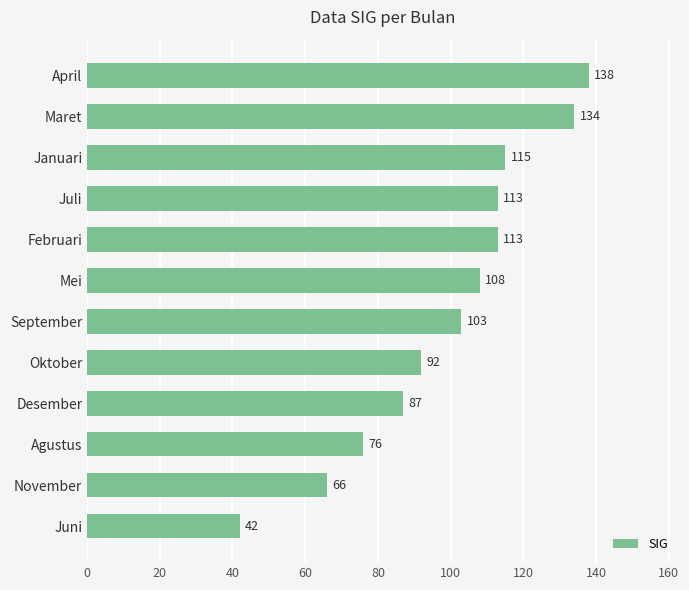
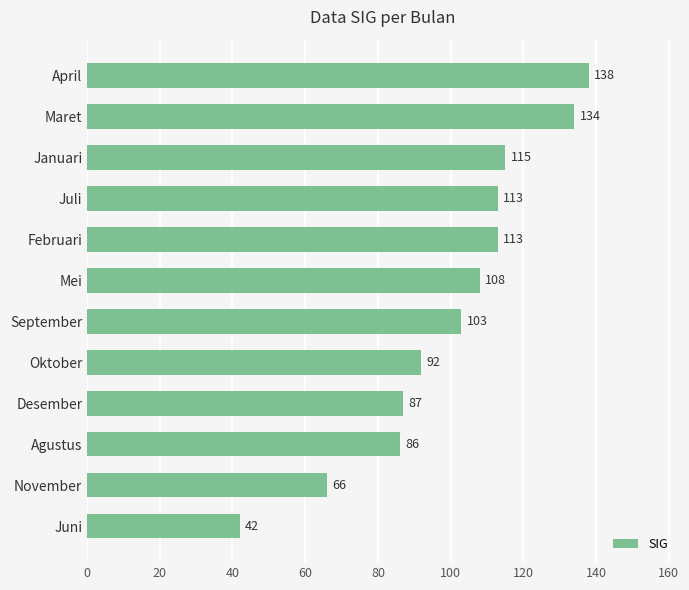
  {
    "April": 138,
    "Maret": 134,
    "Januari": 115,
    "Juli": 113,
    "Februari": 113,
    "Mei": 108,
    "September": 103,
    "Oktober": 92,
    "Desember": 87,
-   "Agustus": 76,
+   "Agustus": 86,
    "November": 66,
    "Juni": 42
  }
